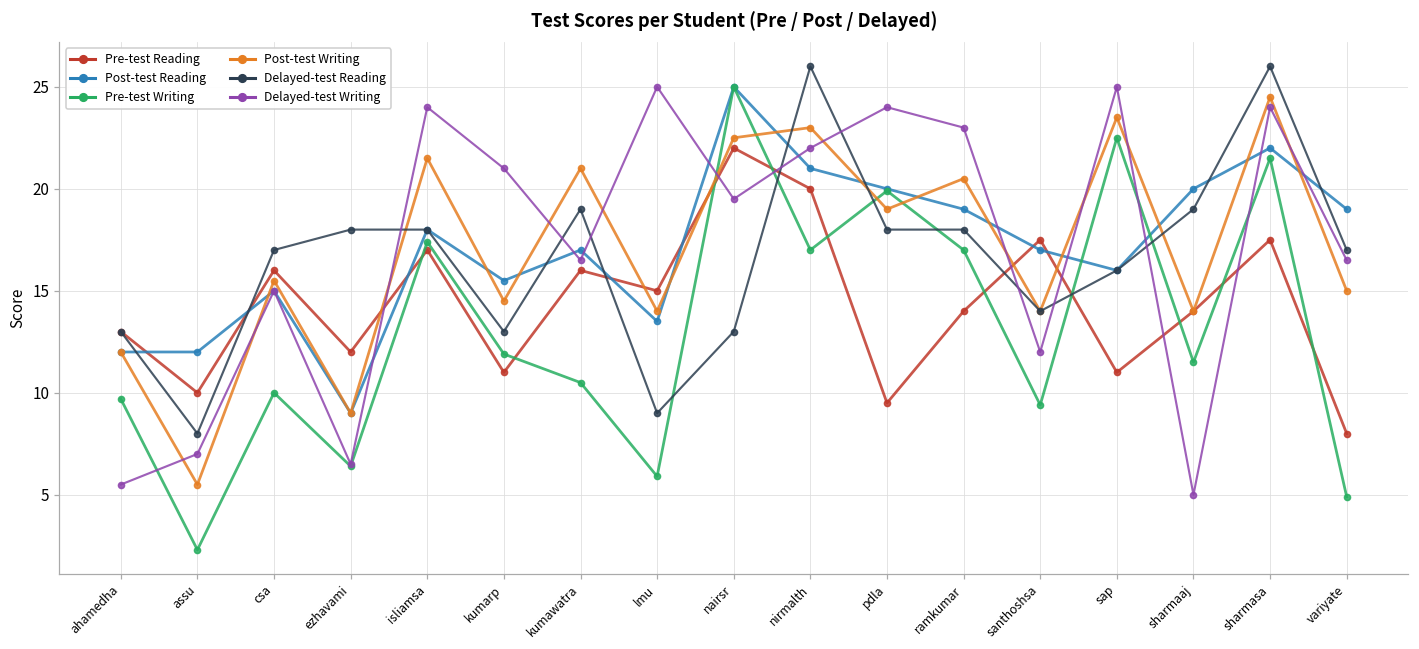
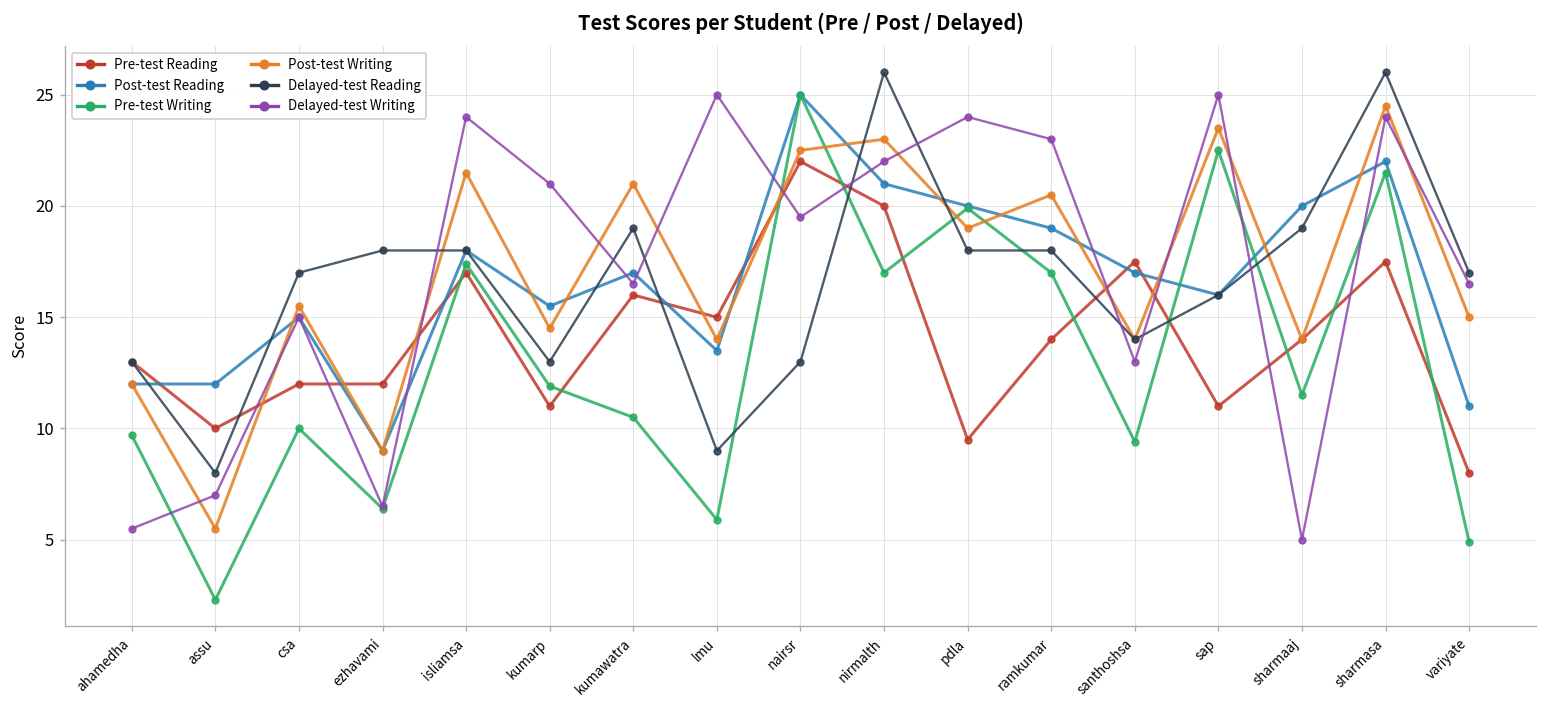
  {
    "Pre-test Reading": {
      "assu": 10,
-     "csa": 16,
+     "csa": 12,
      "ezhavami": 12,
      "isliamsa": 17,
      "kumarp": 11,
      "kumawatra": 16,
      "lmu": 15,
      "nairsr": 22,
      "nirmalth": 20,
      "pdla": 9.5,
      "ramkumar": 14,
      "santhoshsa": 17.5,
      "sap": 11,
      "sharmasa": 17.5,
      "variyate": 8
    },
    "Post-test Reading": {
      "assu": 12,
      "kumarp": 15.5,
      "kumawatra": 17,
      "lmu": 13.5,
      "nirmalth": 21,
      "ramkumar": 19,
      "santhoshsa": 17,
      "sharmaaj": 20,
      "sharmasa": 22,
-     "variyate": 19
+     "variyate": 11
    },
    "Pre-test Writing": {
      "ahamedha": 9.7,
      "assu": 2.3,
      "csa": 10,
      "isliamsa": 17.4,
      "kumarp": 12,
      "kumawatra": 10.5,
      "lmu": 6,
      "nirmalth": 17,
      "ramkumar": 17,
      "santhoshsa": 9.4,
      "sap": 22.5,
      "sharmaaj": 11.5,
      "sharmasa": 21.5,
      "variyate": 5
    },
    "Post-test Writing": {
      "assu": 5.5,
      "csa": 15.5,
      "isliamsa": 21.5,
      "kumarp": 14.5,
      "kumawatra": 21,
      "lmu": 14,
      "nairsr": 22.5,
      "nirmalth": 23,
      "pdla": 19,
      "ramkumar": 20.5,
      "sap": 23.5,
      "sharmasa": 24.5,
      "variyate": 15
    },
    "Delayed-test Reading": {
      "assu": 8,
      "csa": 17,
      "ezhavami": 18,
      "kumarp": 13,
      "kumawatra": 19,
      "lmu": 9,
      "nairsr": 13,
      "nirmalth": 26,
      "pdla": 18,
      "ramkumar": 18,
      "sharmaaj": 19,
      "sharmasa": 26,
      "variyate": 17
    },
    "Delayed-test Writing": {
      "ahamedha": 5.5,
      "assu": 7,
      "isliamsa": 24,
      "kumarp": 21,
      "kumawatra": 16.5,
      "lmu": 25,
      "nairsr": 19.5,
      "nirmalth": 22,
      "pdla": 24,
      "ramkumar": 23,
-     "santhoshsa": 12,
+     "santhoshsa": 13,
      "sap": 25,
      "sharmaaj": 5,
      "sharmasa": 24,
      "variyate": 16.5
    }
  }
